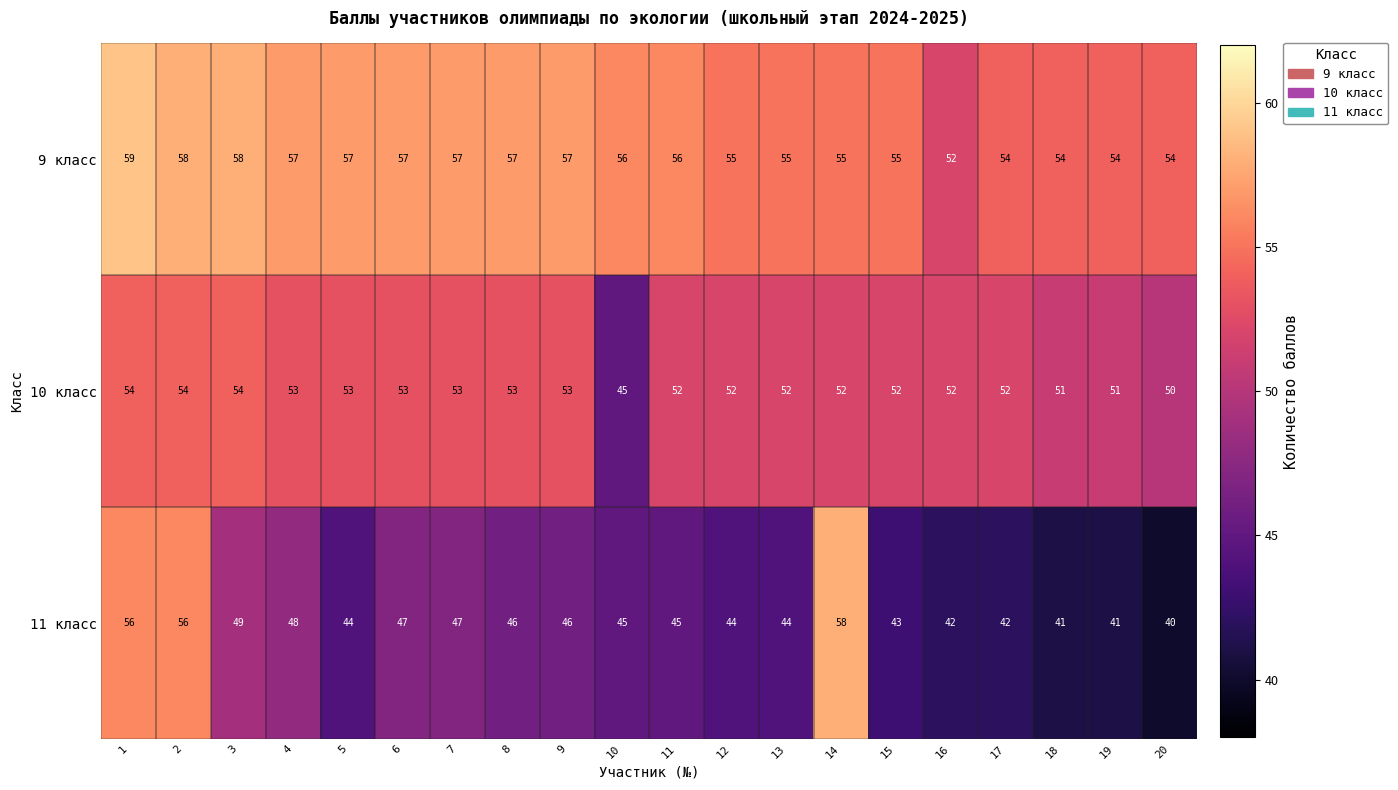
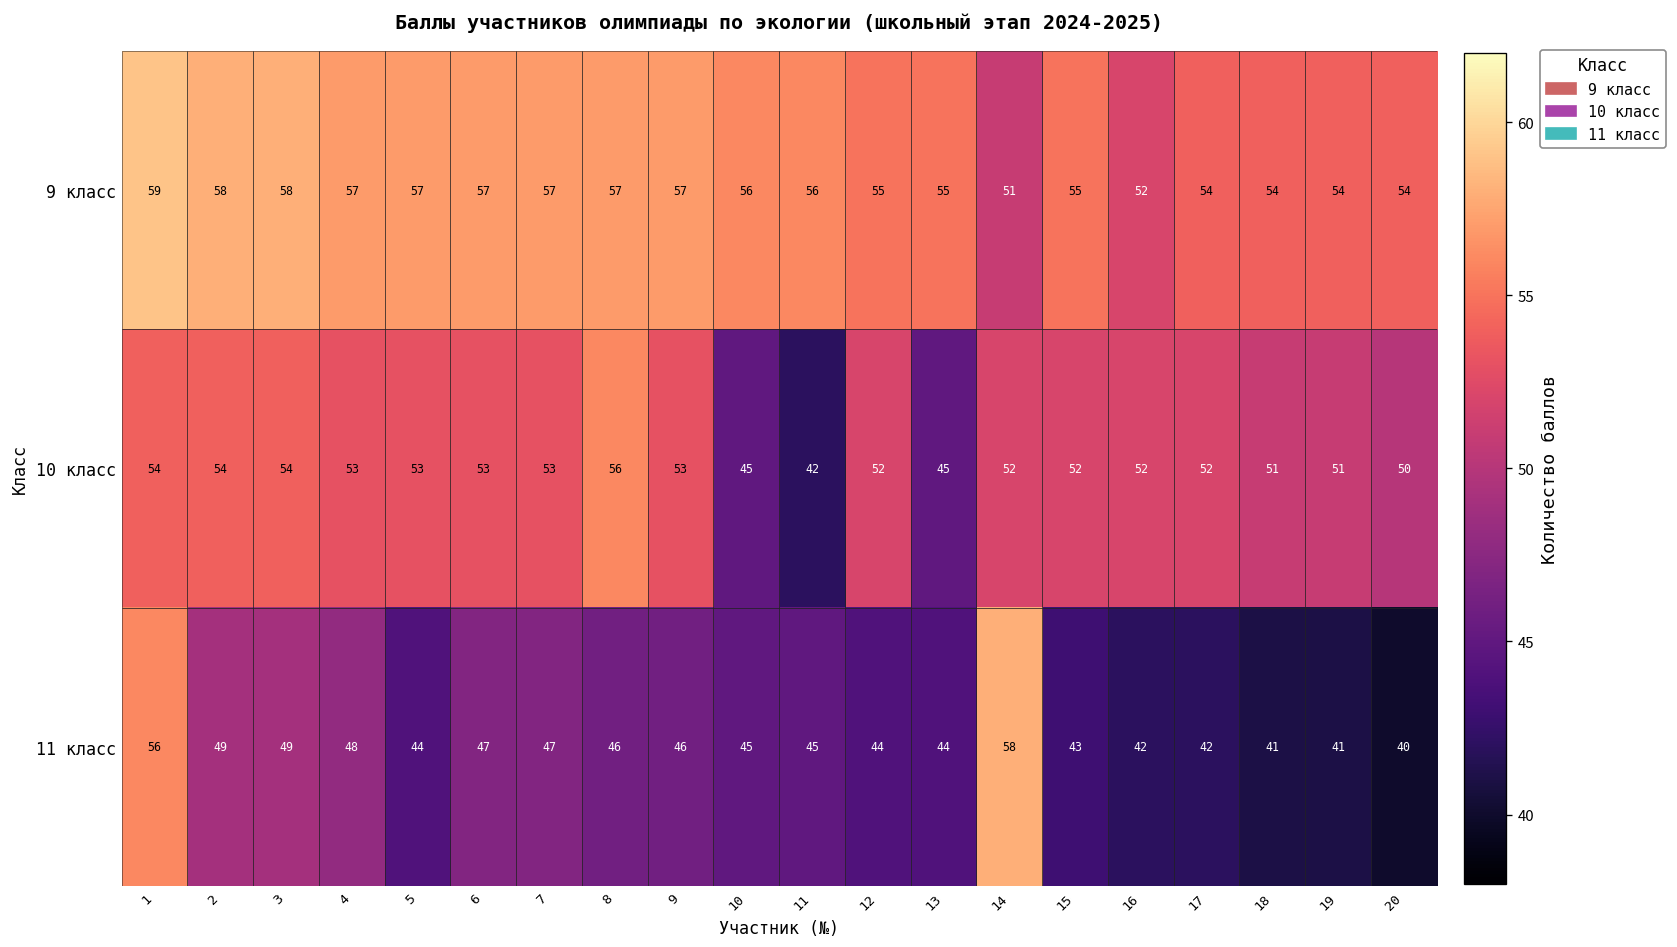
  {
    "9 класс": {
      "1": 59,
      "2": 58,
      "3": 58,
      "4": 57,
      "5": 57,
      "6": 57,
      "7": 57,
      "8": 57,
      "9": 57,
      "10": 56,
      "11": 56,
      "12": 55,
      "13": 55,
-     "14": 55,
+     "14": 51,
      "15": 55,
      "16": 52,
      "17": 54,
      "18": 54,
      "19": 54,
      "20": 54
    },
    "10 класс": {
      "1": 54,
      "2": 54,
      "3": 54,
      "4": 53,
      "5": 53,
      "6": 53,
      "7": 53,
-     "8": 53,
+     "8": 56,
      "9": 53,
      "10": 45,
-     "11": 52,
+     "11": 42,
      "12": 52,
-     "13": 52,
+     "13": 45,
      "14": 52,
      "15": 52,
      "16": 52,
      "17": 52,
      "18": 51,
      "19": 51,
      "20": 50
    },
    "11 класс": {
      "1": 56,
-     "2": 56,
+     "2": 49,
      "3": 49,
      "4": 48,
      "5": 44,
      "6": 47,
      "7": 47,
      "8": 46,
      "9": 46,
      "10": 45,
      "11": 45,
      "12": 44,
      "13": 44,
      "14": 58,
      "15": 43,
      "16": 42,
      "17": 42,
      "18": 41,
      "19": 41,
      "20": 40
    }
  }
